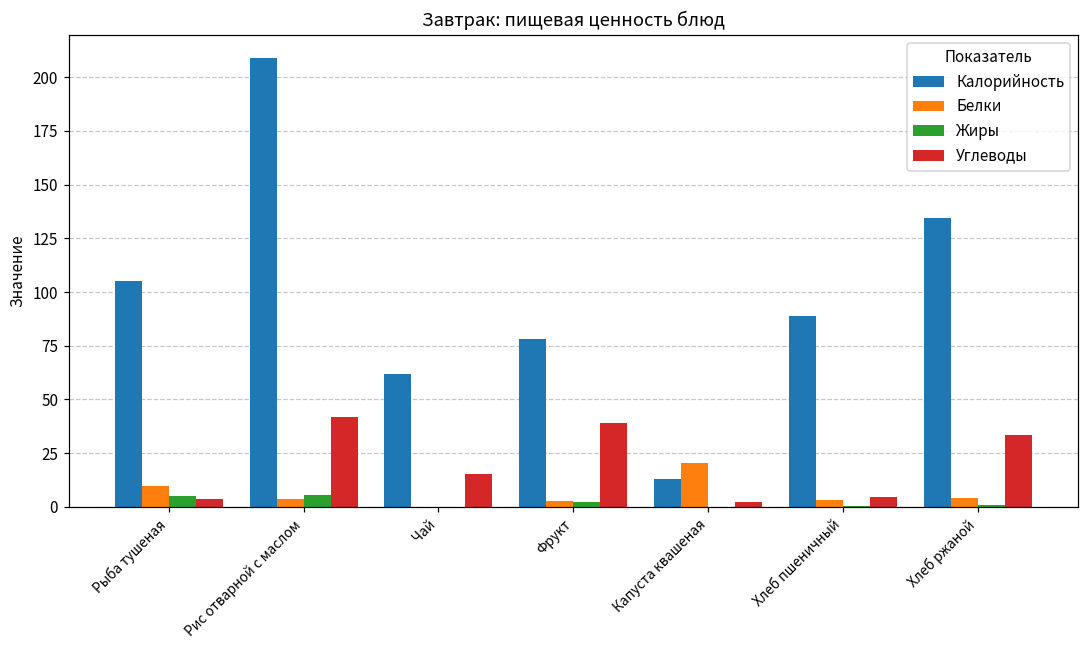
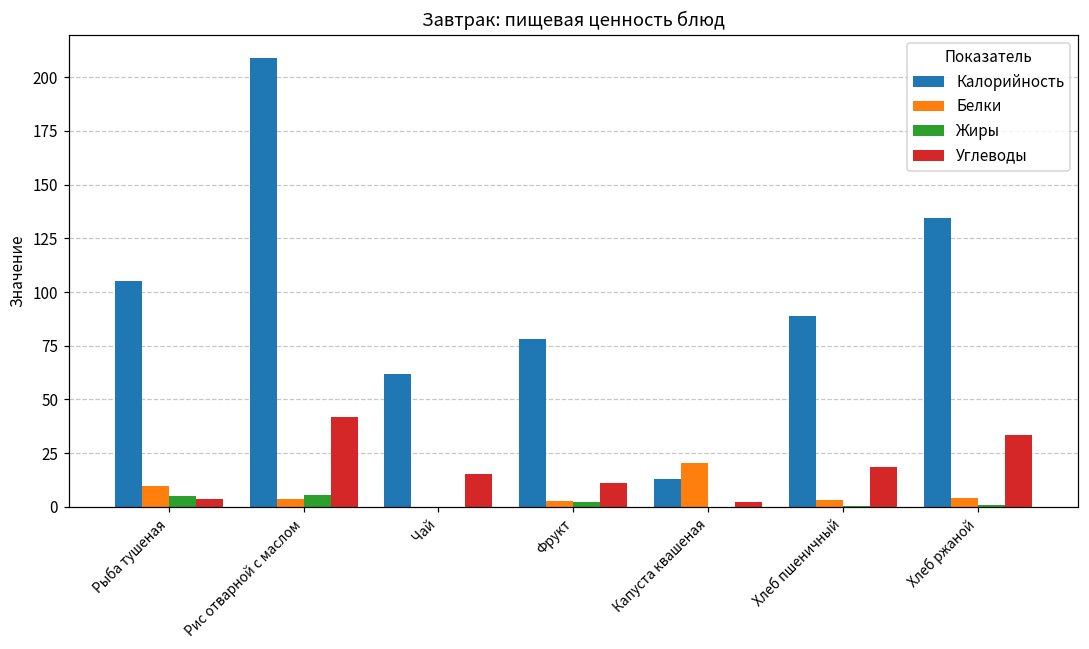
  {
    "Калорийность": {
      "Рыба тушеная": 105,
      "Рис отварной с маслом": 209,
      "Чай": 62,
      "Фрукт": 78,
      "Капуста квашеная": 13,
      "Хлеб пшеничный": 89,
      "Хлеб ржаной": 135
    },
    "Белки": {
      "Рыба тушеная": 10,
      "Рис отварной с маслом": 4,
      "Фрукт": 3,
      "Капуста квашеная": 21,
      "Хлеб пшеничный": 3,
      "Хлеб ржаной": 4
    },
    "Жиры": {
      "Рыба тушеная": 5,
      "Рис отварной с маслом": 5,
      "Фрукт": 2
    },
    "Углеводы": {
      "Рыба тушеная": 4,
      "Рис отварной с маслом": 42,
      "Чай": 15,
-     "Фрукт": 39,
+     "Фрукт": 11,
      "Капуста квашеная": 2,
-     "Хлеб пшеничный": 5,
+     "Хлеб пшеничный": 18,
      "Хлеб ржаной": 34
    }
  }
